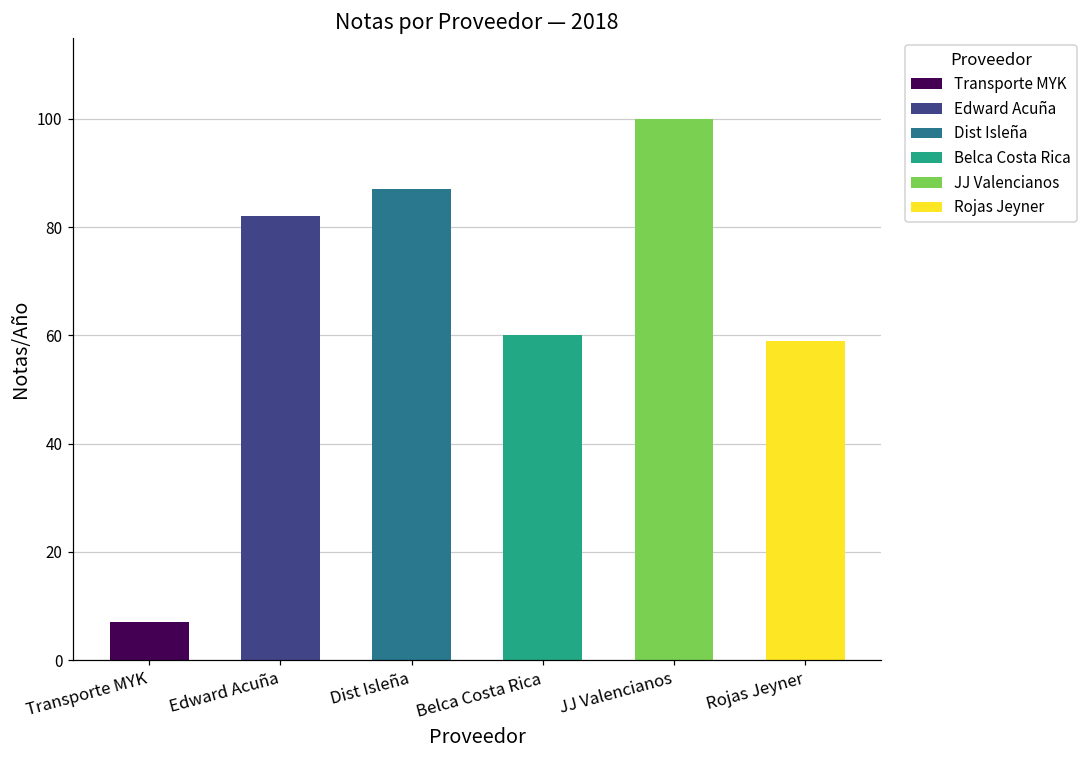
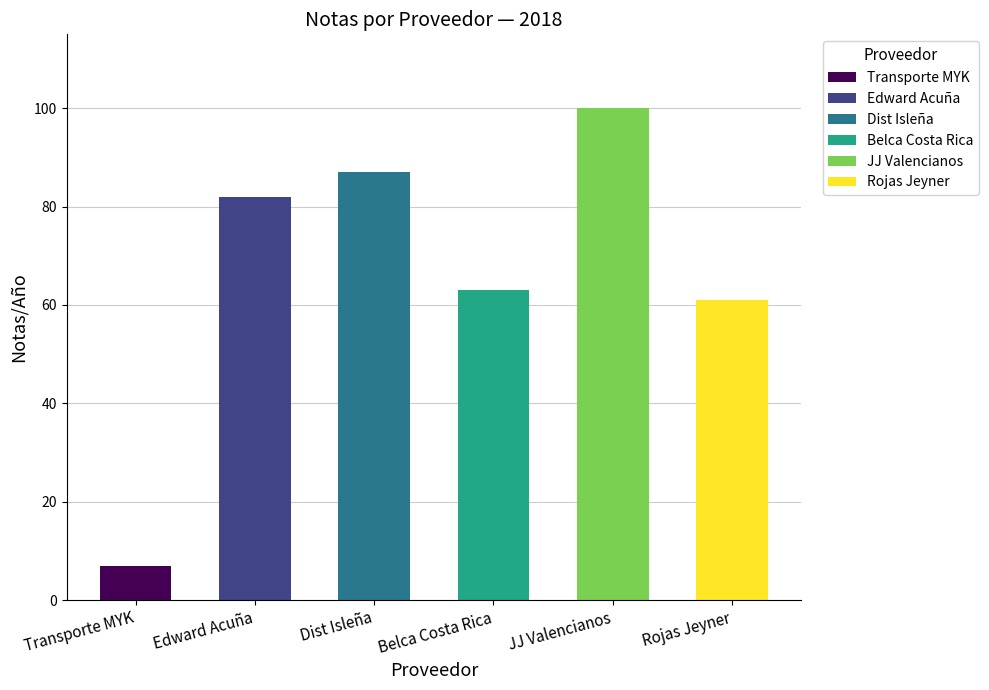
  {
    "Transporte MYK": 7,
    "Edward Acuña": 82,
    "Dist Isleña": 87,
-   "Belca Costa Rica": 60,
+   "Belca Costa Rica": 63,
    "JJ Valencianos": 100,
-   "Rojas Jeyner": 59
+   "Rojas Jeyner": 61
  }
